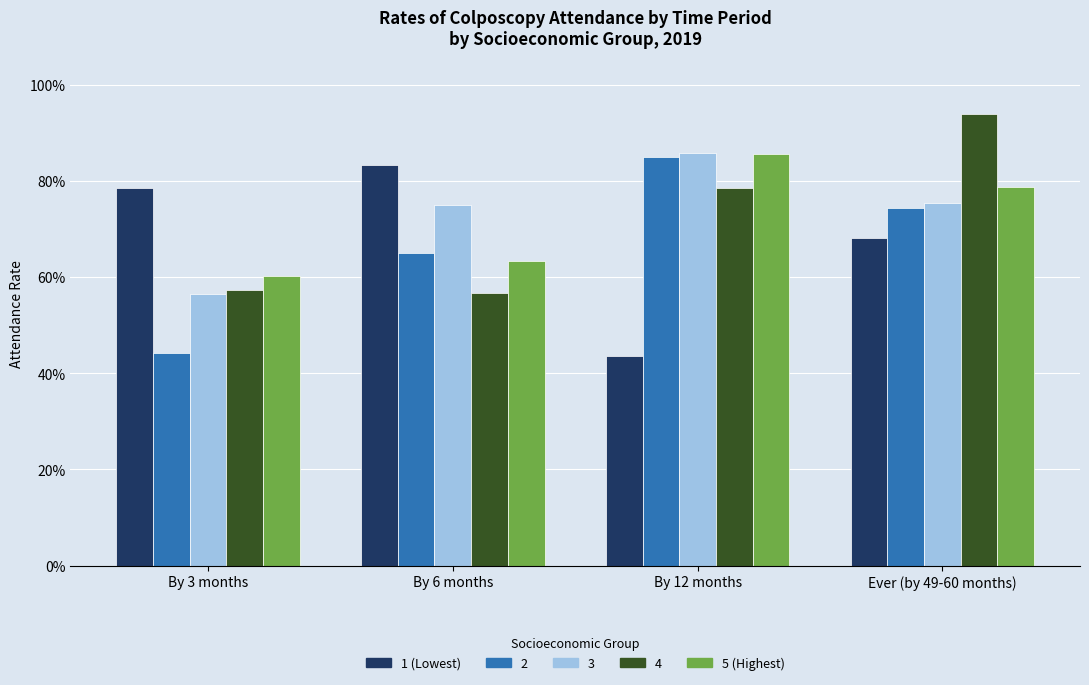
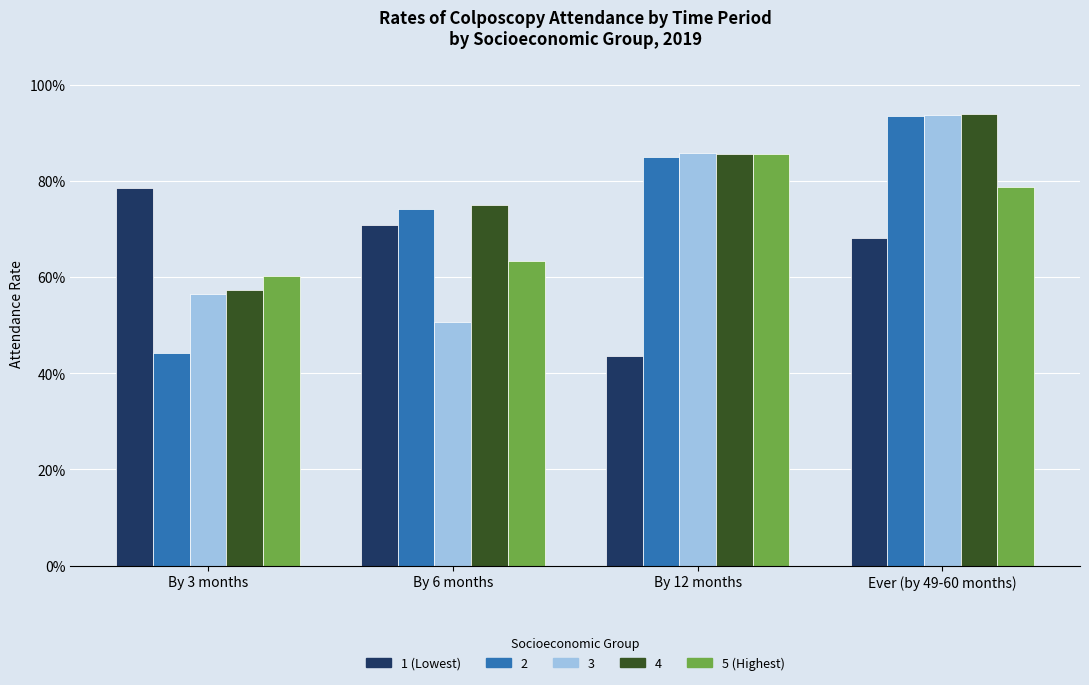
  {
    "1 (Lowest)": {
      "By 3 months": "78%",
-     "By 6 months": "83%",
+     "By 6 months": "71%",
      "By 12 months": "44%",
      "Ever (by 49-60 months)": "68%"
    },
    "2": {
      "By 3 months": "44%",
-     "By 6 months": "65%",
+     "By 6 months": "74%",
      "By 12 months": "85%",
-     "Ever (by 49-60 months)": "74%"
+     "Ever (by 49-60 months)": "93%"
    },
    "3": {
      "By 3 months": "56%",
-     "By 6 months": "75%",
+     "By 6 months": "51%",
      "By 12 months": "86%",
-     "Ever (by 49-60 months)": "75%"
+     "Ever (by 49-60 months)": "94%"
    },
    "4": {
      "By 3 months": "57%",
-     "By 6 months": "57%",
-     "By 12 months": "78%",
+     "By 6 months": "75%",
+     "By 12 months": "86%",
      "Ever (by 49-60 months)": "94%"
    },
    "5 (Highest)": {
      "By 3 months": "60%",
      "By 6 months": "63%",
      "By 12 months": "86%",
      "Ever (by 49-60 months)": "79%"
    }
  }
